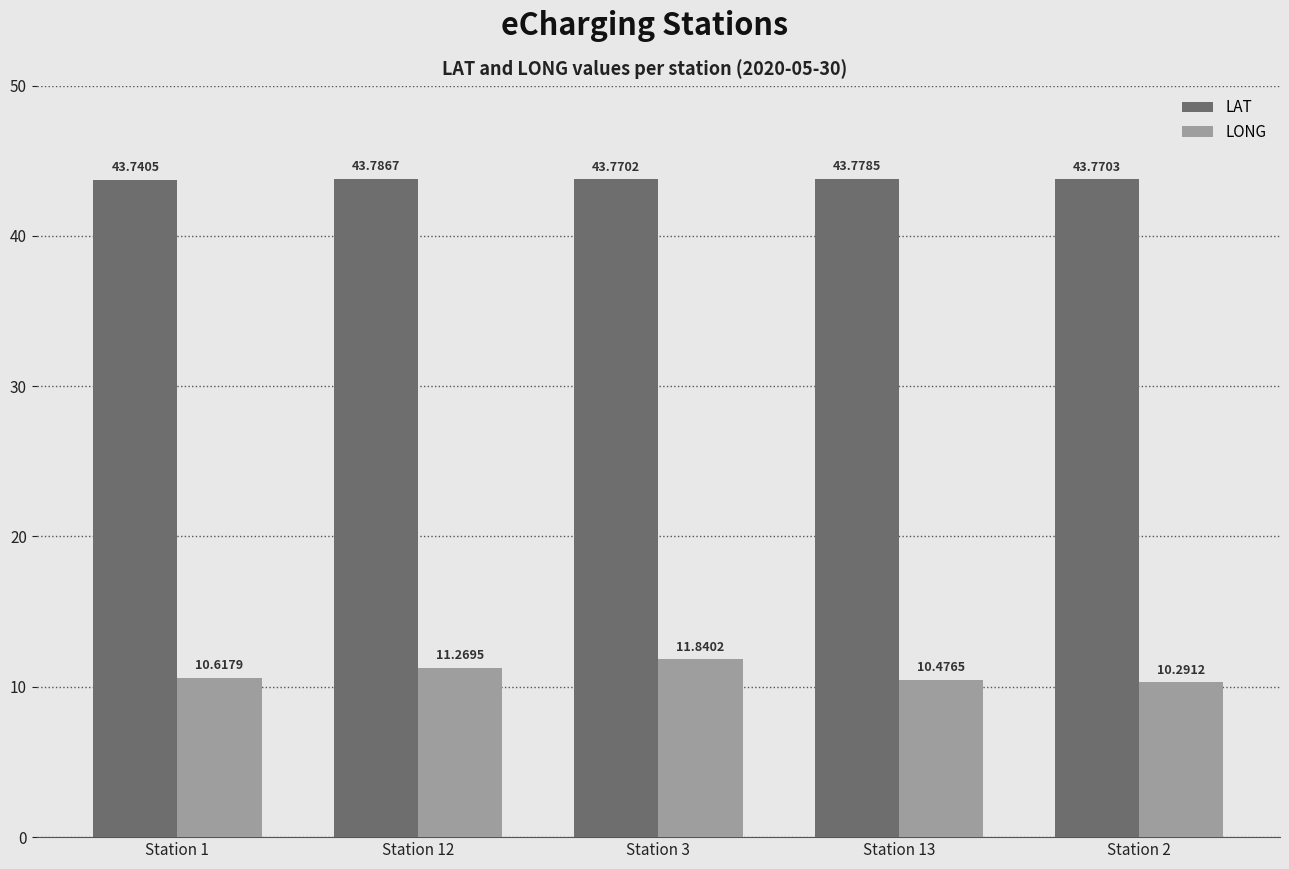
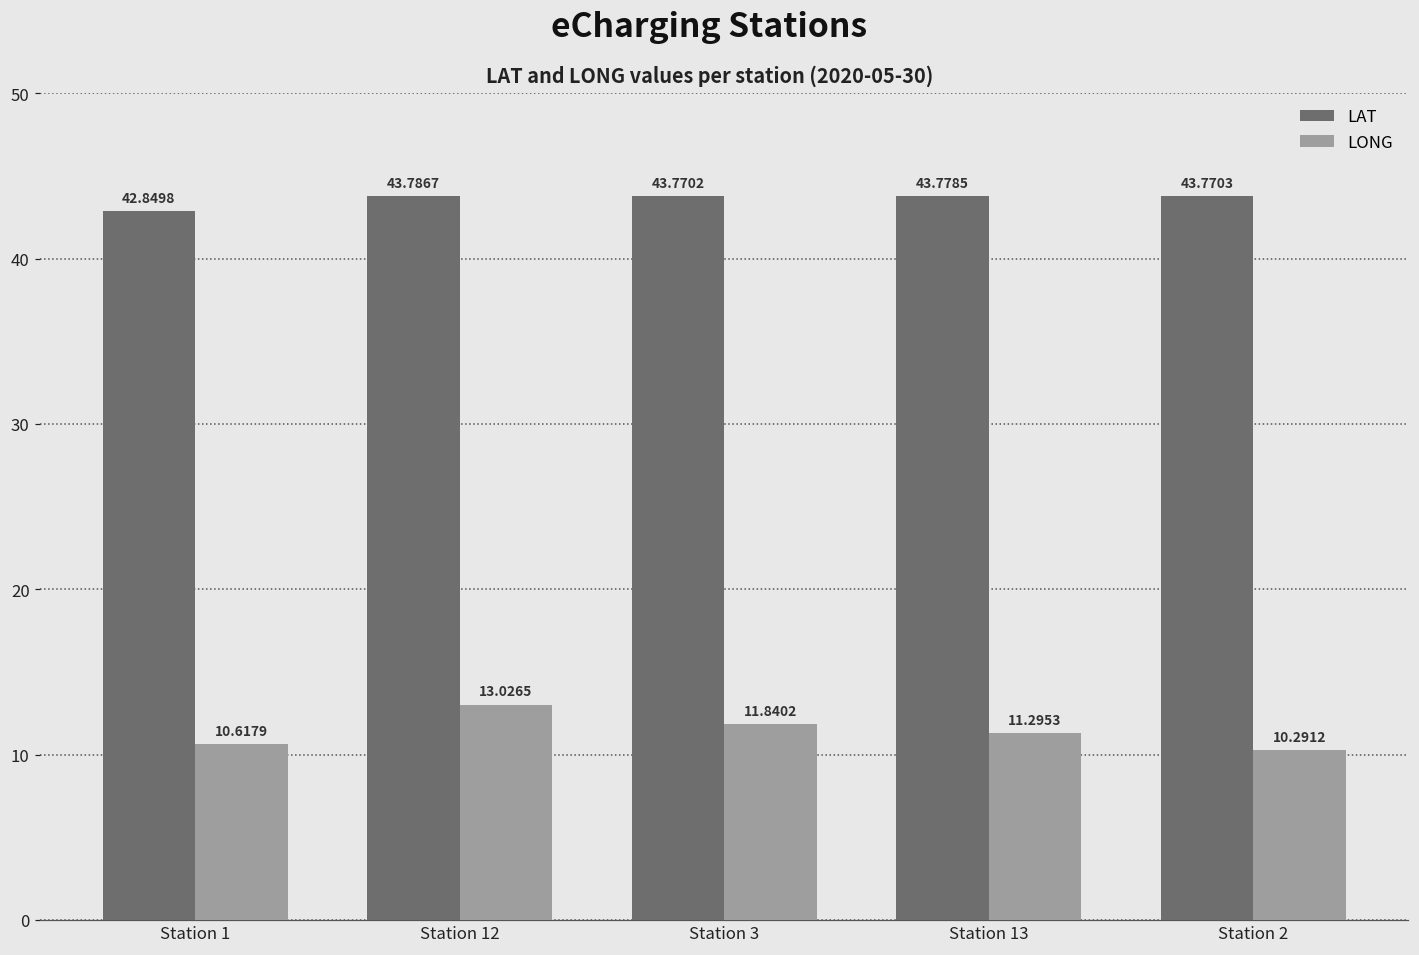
  {
    "LAT": {
-     "Station 1": 43.7405,
+     "Station 1": 42.8498,
      "Station 12": 43.7867,
      "Station 3": 43.7702,
      "Station 13": 43.7785,
      "Station 2": 43.7703
    },
    "LONG": {
      "Station 1": 10.6179,
-     "Station 12": 11.2695,
+     "Station 12": 13.0265,
      "Station 3": 11.8402,
-     "Station 13": 10.4765,
+     "Station 13": 11.2953,
      "Station 2": 10.2912
    }
  }
